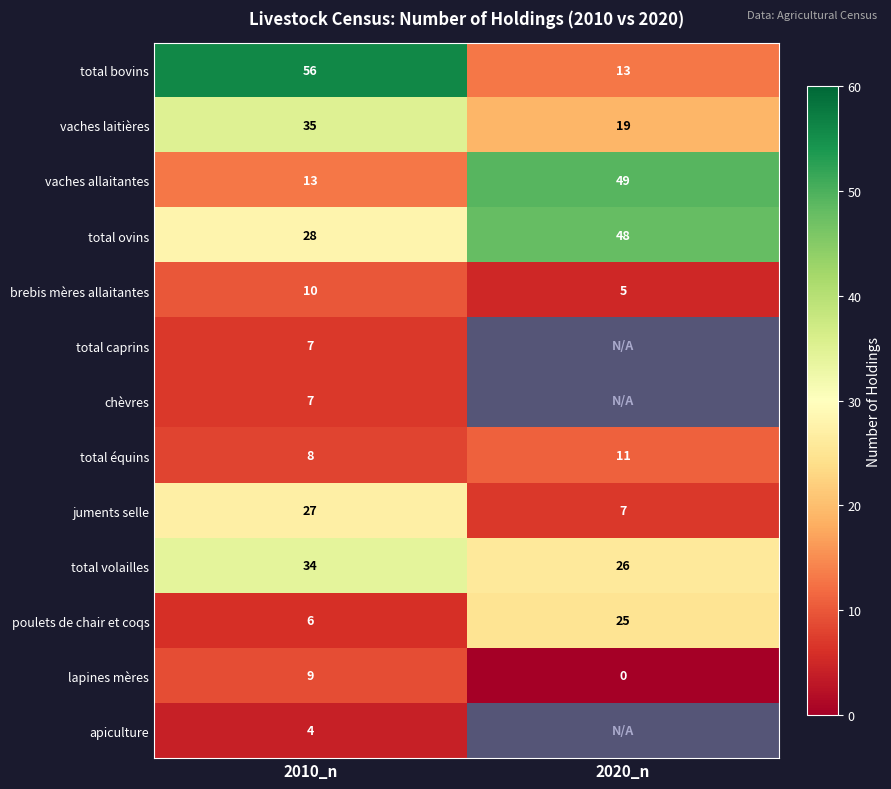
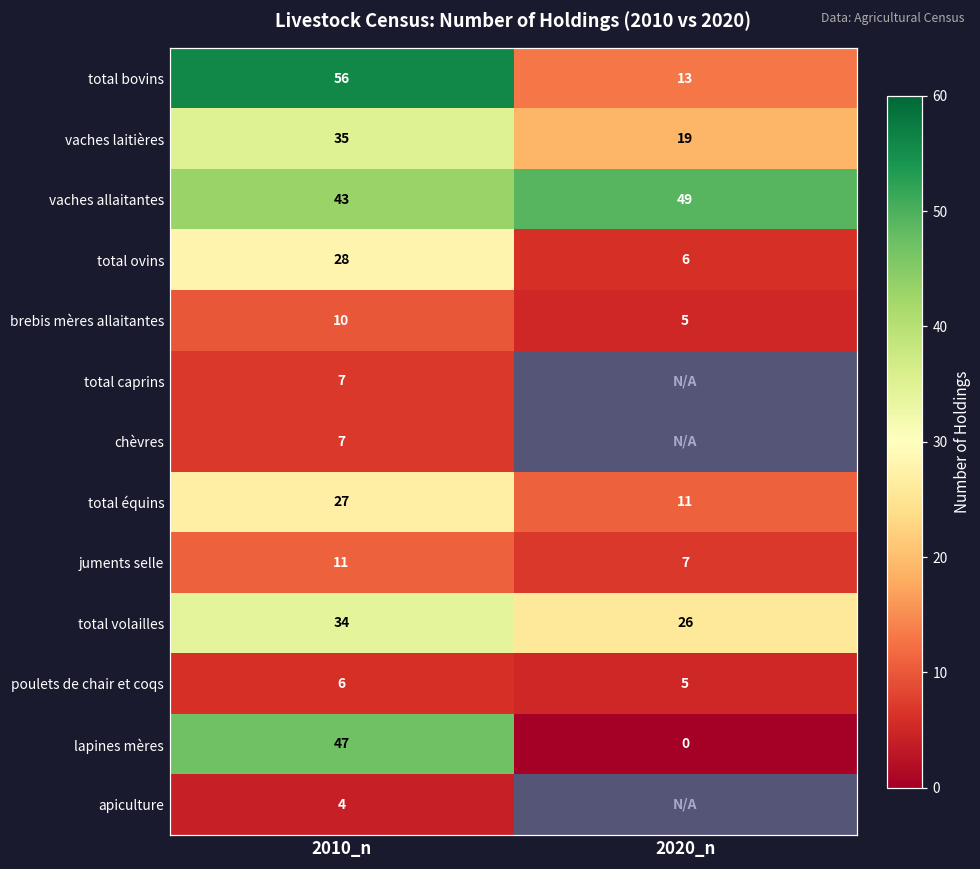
  {
    "total bovins": {
      "2010_n": 56,
      "2020_n": 13
    },
    "vaches laitières": {
      "2010_n": 35,
      "2020_n": 19
    },
    "vaches allaitantes": {
-     "2010_n": 13,
+     "2010_n": 43,
      "2020_n": 49
    },
    "total ovins": {
      "2010_n": 28,
-     "2020_n": 48
+     "2020_n": 6
    },
    "brebis mères allaitantes": {
      "2010_n": 10,
      "2020_n": 5
    },
    "total caprins": {
      "2010_n": 7
    },
    "chèvres": {
      "2010_n": 7
    },
    "total équins": {
-     "2010_n": 8,
+     "2010_n": 27,
      "2020_n": 11
    },
    "juments selle": {
-     "2010_n": 27,
+     "2010_n": 11,
      "2020_n": 7
    },
    "total volailles": {
      "2010_n": 34,
      "2020_n": 26
    },
    "poulets de chair et coqs": {
      "2010_n": 6,
-     "2020_n": 25
+     "2020_n": 5
    },
    "lapines mères": {
-     "2010_n": 9,
+     "2010_n": 47,
      "2020_n": 0
    },
    "apiculture": {
      "2010_n": 4
    }
  }
